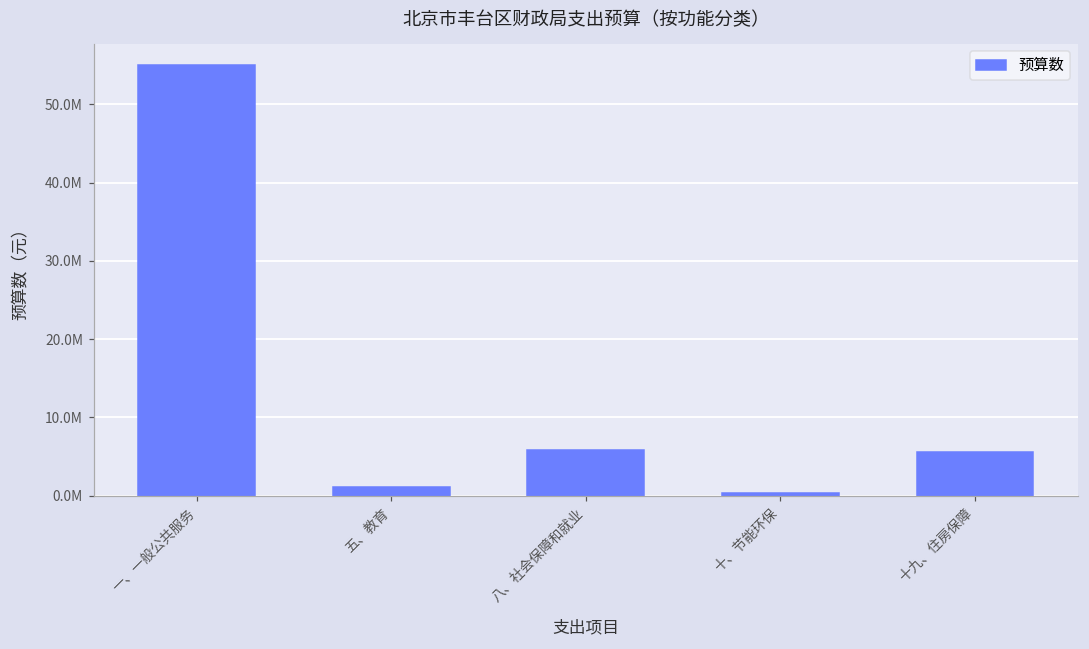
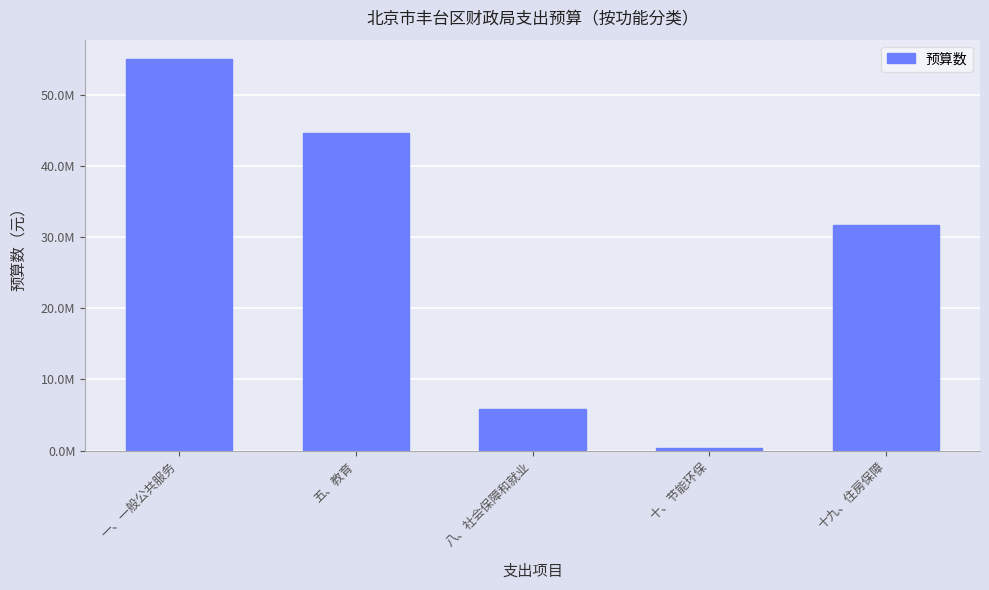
  {
    "一、一般公共服务": 55000000,
-   "五、教育": 1000000,
+   "五、教育": 45000000,
    "八、社会保障和就业": 6000000,
-   "十九、住房保障": 6000000
+   "十九、住房保障": 32000000
  }
